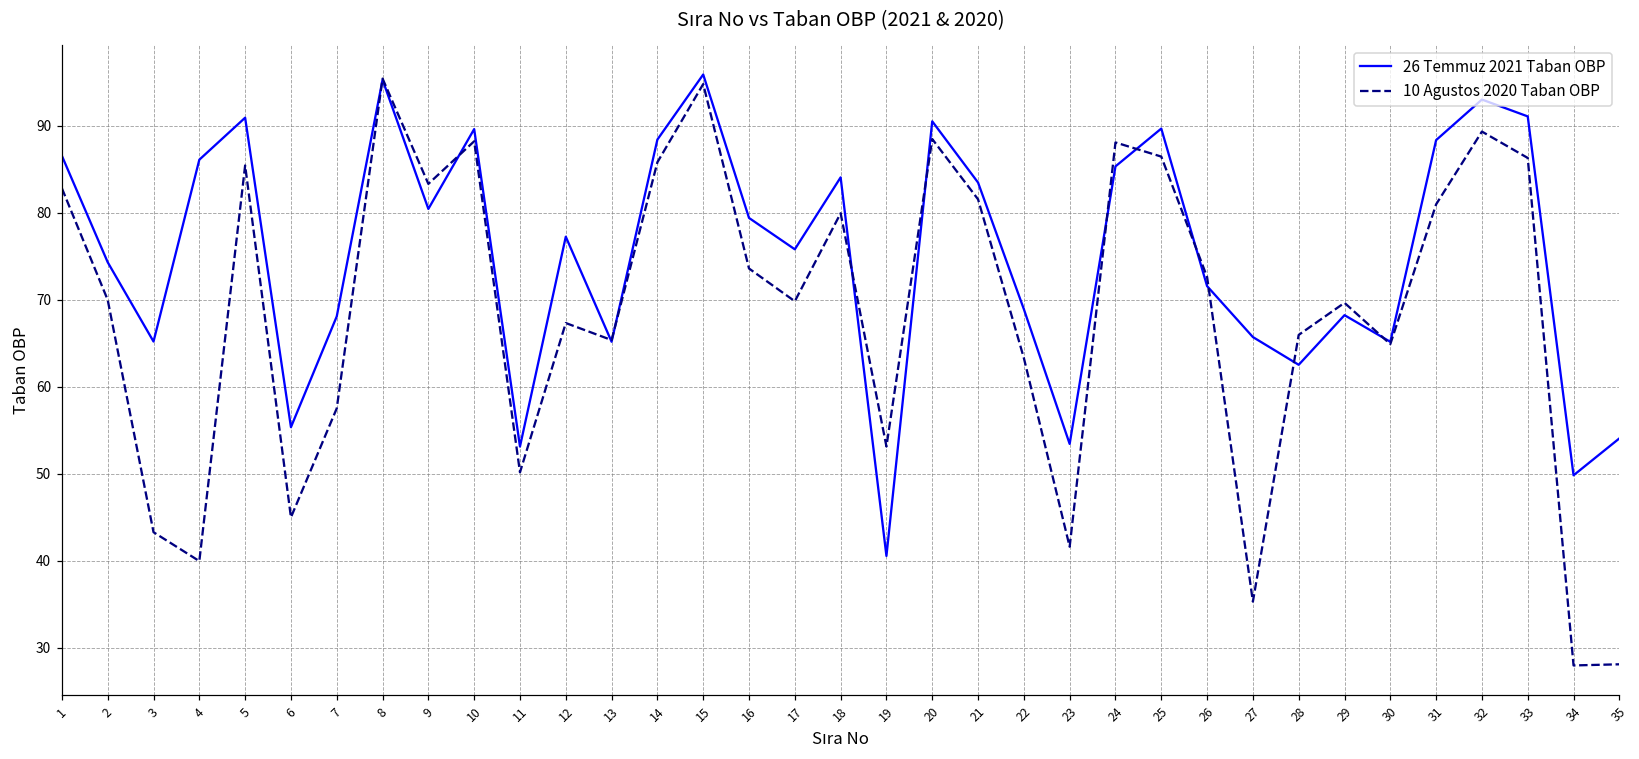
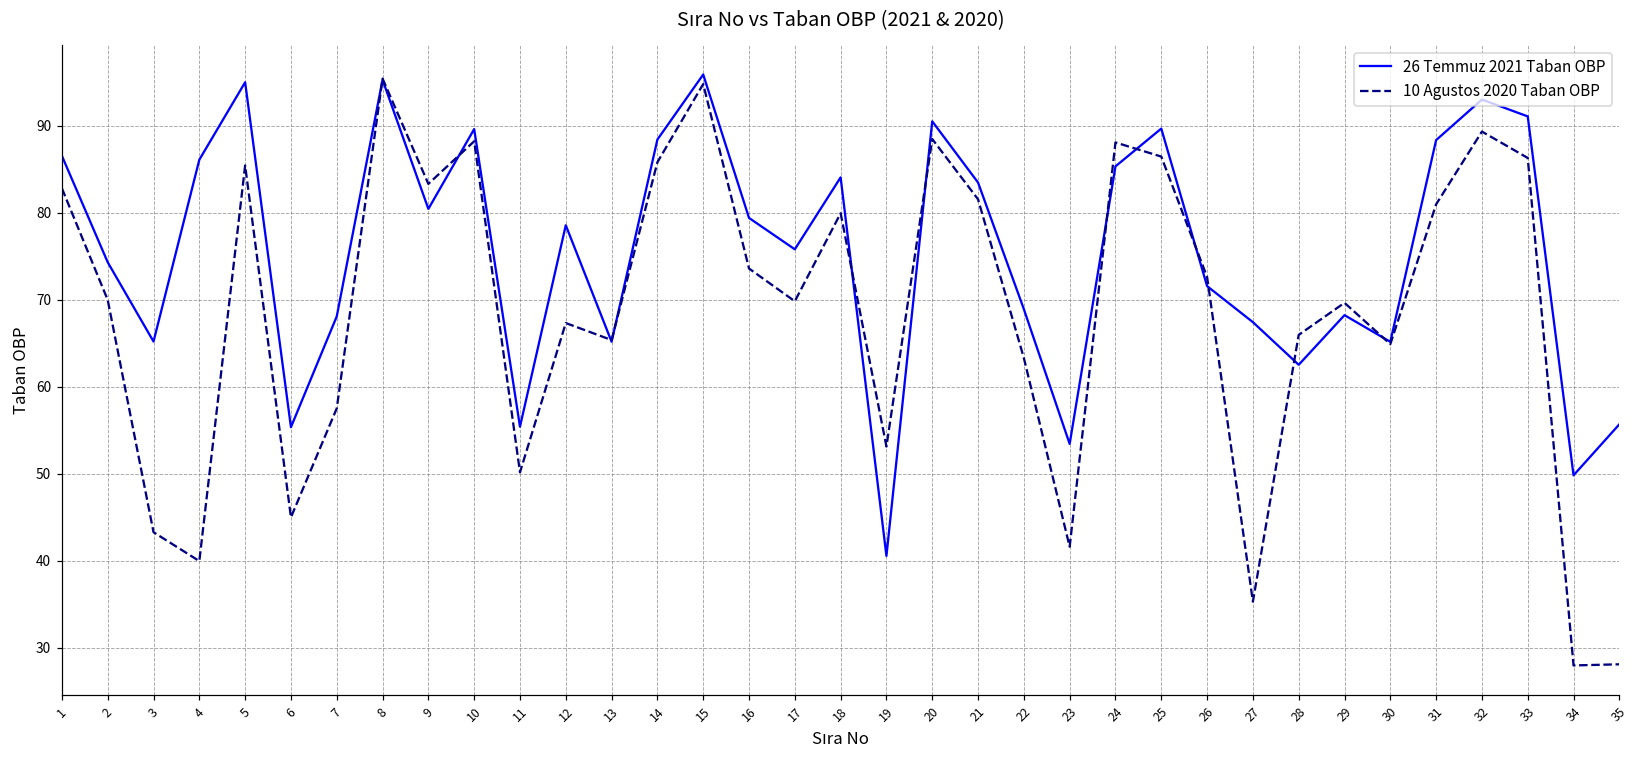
  {
    "26 Temmuz 2021 Taban OBP": {
      "1": 87,
      "2": 74,
      "3": 65,
      "4": 86,
-     "5": 91,
+     "5": 95,
      "6": 55,
      "7": 68,
      "9": 80,
      "10": 90,
-     "11": 53,
-     "12": 77,
+     "11": 55,
+     "12": 79,
      "14": 88,
      "15": 96,
      "16": 79,
      "17": 76,
      "18": 84,
      "19": 41,
      "20": 90,
      "21": 83,
      "22": 69,
      "23": 53,
      "24": 85,
      "25": 90,
      "26": 72,
-     "27": 66,
+     "27": 67,
      "28": 63,
      "29": 68,
      "31": 88,
      "33": 91,
      "34": 50,
-     "35": 54
+     "35": 56
    },
    "10 Agustos 2020 Taban OBP": {
      "1": 83,
      "2": 70,
      "3": 43,
      "4": 40,
      "5": 85,
      "6": 45,
      "7": 58,
      "9": 83,
      "10": 88,
      "11": 50,
      "12": 67,
      "14": 86,
      "15": 95,
      "16": 74,
      "17": 70,
      "18": 80,
      "19": 53,
      "20": 88,
      "21": 82,
      "22": 63,
      "23": 42,
      "24": 88,
      "25": 86,
      "26": 73,
      "27": 35,
      "28": 66,
      "29": 70,
      "31": 81,
      "32": 89,
      "33": 86,
      "34": 28,
      "35": 28
    }
  }
